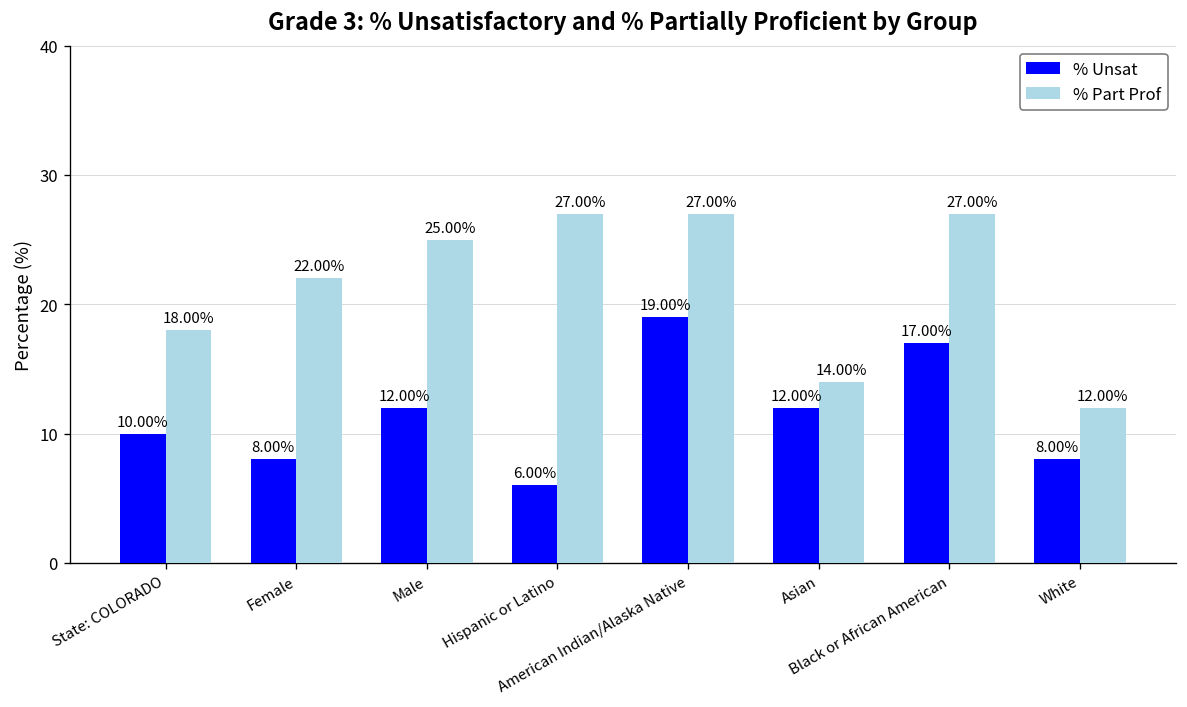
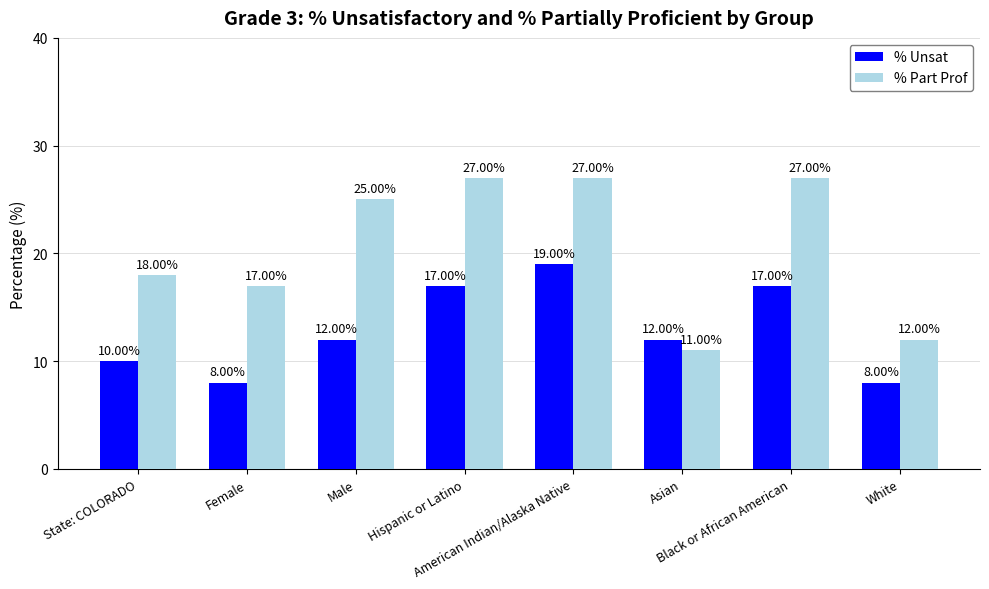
  {
    "% Unsat": {
      "State: COLORADO": "10.00%",
      "Female": "8.00%",
      "Male": "12.00%",
-     "Hispanic or Latino": "6.00%",
+     "Hispanic or Latino": "17.00%",
      "American Indian/Alaska Native": "19.00%",
      "Asian": "12.00%",
      "Black or African American": "17.00%",
      "White": "8.00%"
    },
    "% Part Prof": {
      "State: COLORADO": "18.00%",
-     "Female": "22.00%",
+     "Female": "17.00%",
      "Male": "25.00%",
      "Hispanic or Latino": "27.00%",
      "American Indian/Alaska Native": "27.00%",
-     "Asian": "14.00%",
+     "Asian": "11.00%",
      "Black or African American": "27.00%",
      "White": "12.00%"
    }
  }
